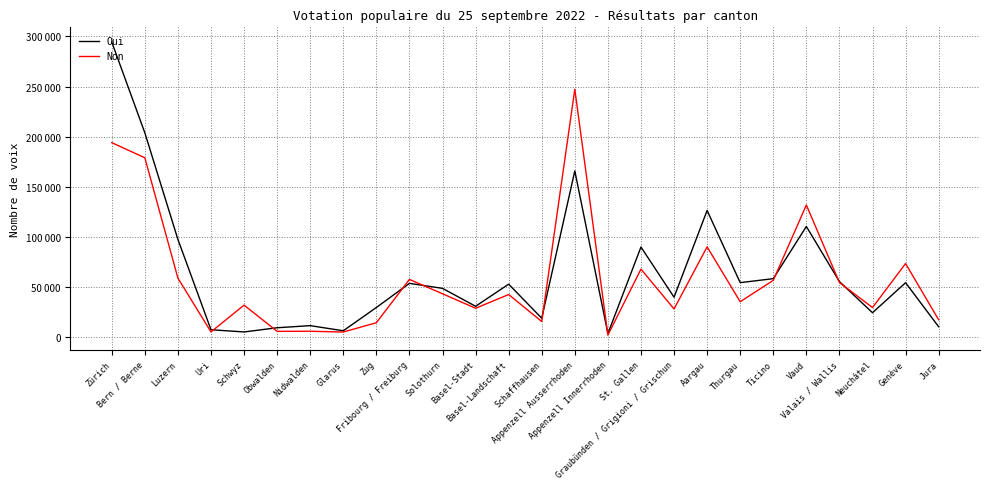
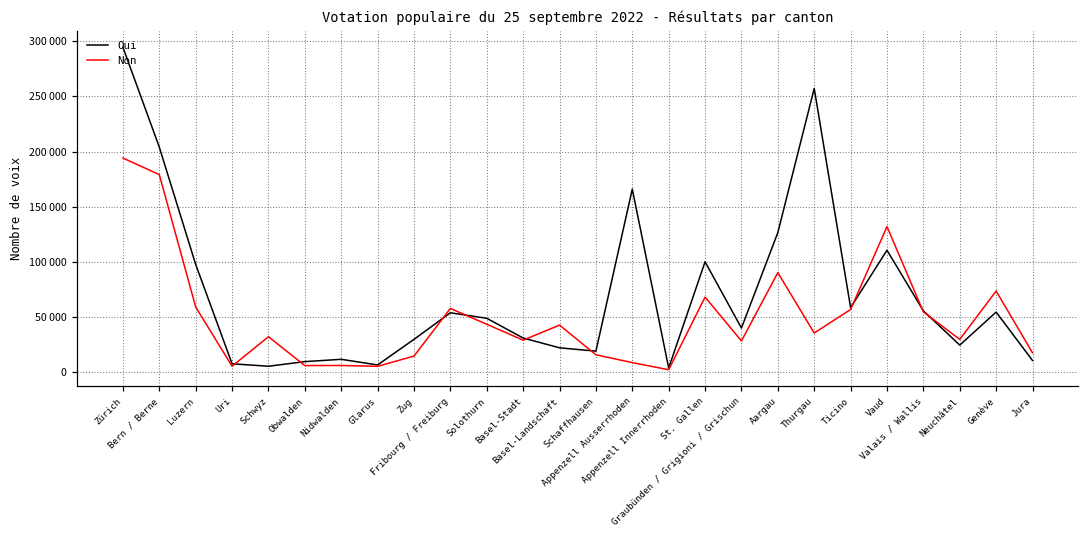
  {
    "Oui": {
      "Zürich": 294000,
      "Bern / Berne": 204000,
      "Luzern": 98000,
      "Schwyz": 5000,
      "Obwalden": 10000,
      "Nidwalden": 12000,
      "Zug": 30000,
      "Fribourg / Freiburg": 54000,
      "Solothurn": 49000,
-     "Basel-Landschaft": 53000,
+     "Basel-Landschaft": 22000,
      "Schaffhausen": 19000,
      "Appenzell Ausserrhoden": 166000,
-     "St. Gallen": 90000,
+     "St. Gallen": 100000,
      "Graubünden / Grigioni / Grischun": 40000,
      "Aargau": 127000,
-     "Thurgau": 55000,
+     "Thurgau": 257000,
      "Vaud": 111000,
      "Neuchâtel": 25000,
      "Genève": 55000,
      "Jura": 11000
    },
    "Non": {
      "Zürich": 194000,
      "Bern / Berne": 179000,
      "Luzern": 59000,
      "Schwyz": 32000,
      "Obwalden": 6000,
      "Nidwalden": 6000,
      "Zug": 15000,
      "Fribourg / Freiburg": 58000,
      "Solothurn": 44000,
      "Basel-Landschaft": 43000,
      "Schaffhausen": 16000,
-     "Appenzell Ausserrhoden": 247000,
+     "Appenzell Ausserrhoden": 9000,
      "St. Gallen": 68000,
      "Graubünden / Grigioni / Grischun": 28000,
      "Aargau": 90000,
      "Thurgau": 36000,
      "Vaud": 132000,
      "Neuchâtel": 30000,
      "Genève": 74000,
      "Jura": 18000
    }
  }
